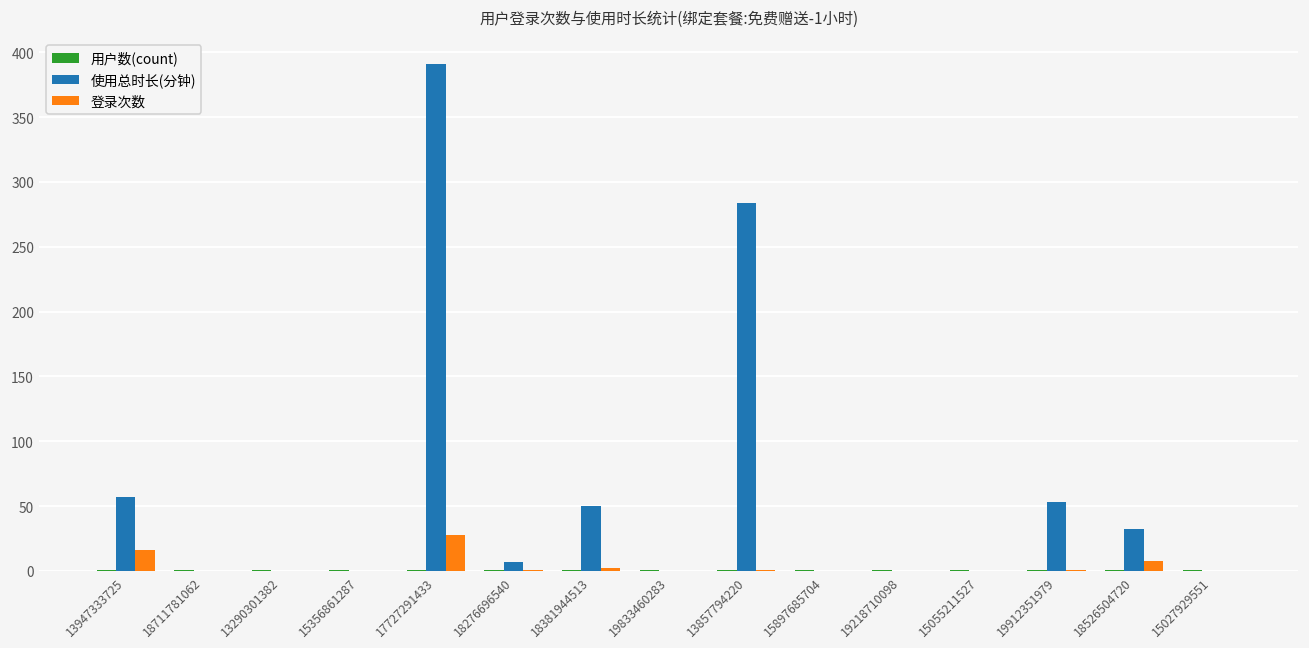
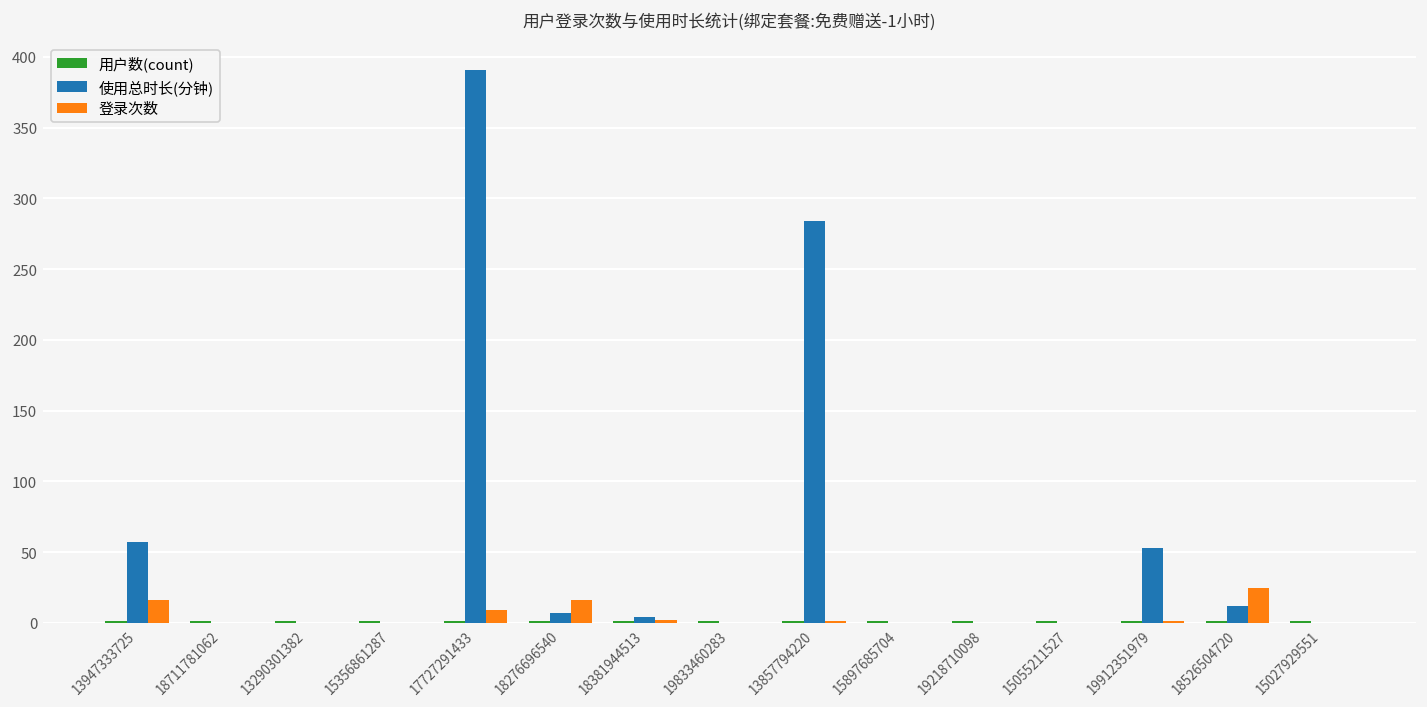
  {
    "使用总时长(分钟)": {
      "13947333725": 57,
      "18711781062": 0,
      "13290301382": 0,
      "15356861287": 0,
      "17727291433": 391,
      "18276696540": 7,
-     "18381944513": 50,
+     "18381944513": 4,
      "19833460283": 0,
      "13857794220": 284,
      "15897685704": 0,
      "19218710098": 0,
      "15055211527": 0,
      "19912351979": 53,
-     "18526504720": 32,
+     "18526504720": 12,
      "15027929551": 0
    },
    "登录次数": {
      "13947333725": 16,
      "18711781062": 0,
      "13290301382": 0,
      "15356861287": 0,
-     "17727291433": 28,
-     "18276696540": 1,
+     "17727291433": 9,
+     "18276696540": 16,
      "19833460283": 0,
      "15897685704": 0,
      "19218710098": 0,
      "15055211527": 0,
-     "18526504720": 8,
+     "18526504720": 25,
      "15027929551": 0
    }
  }
